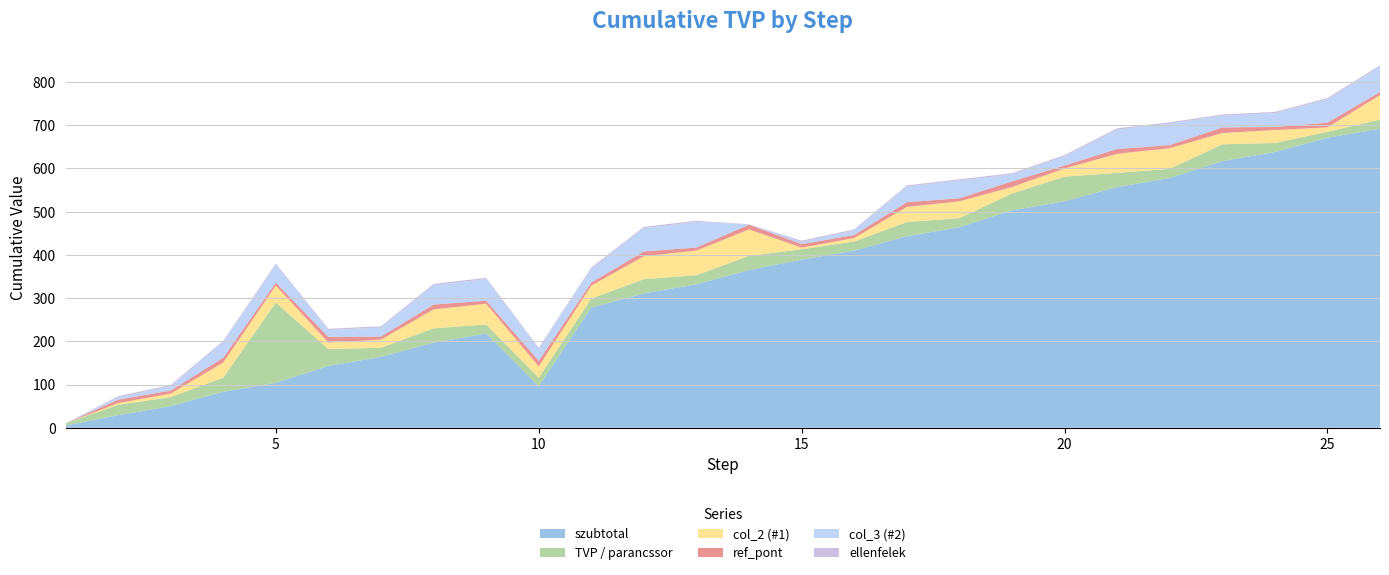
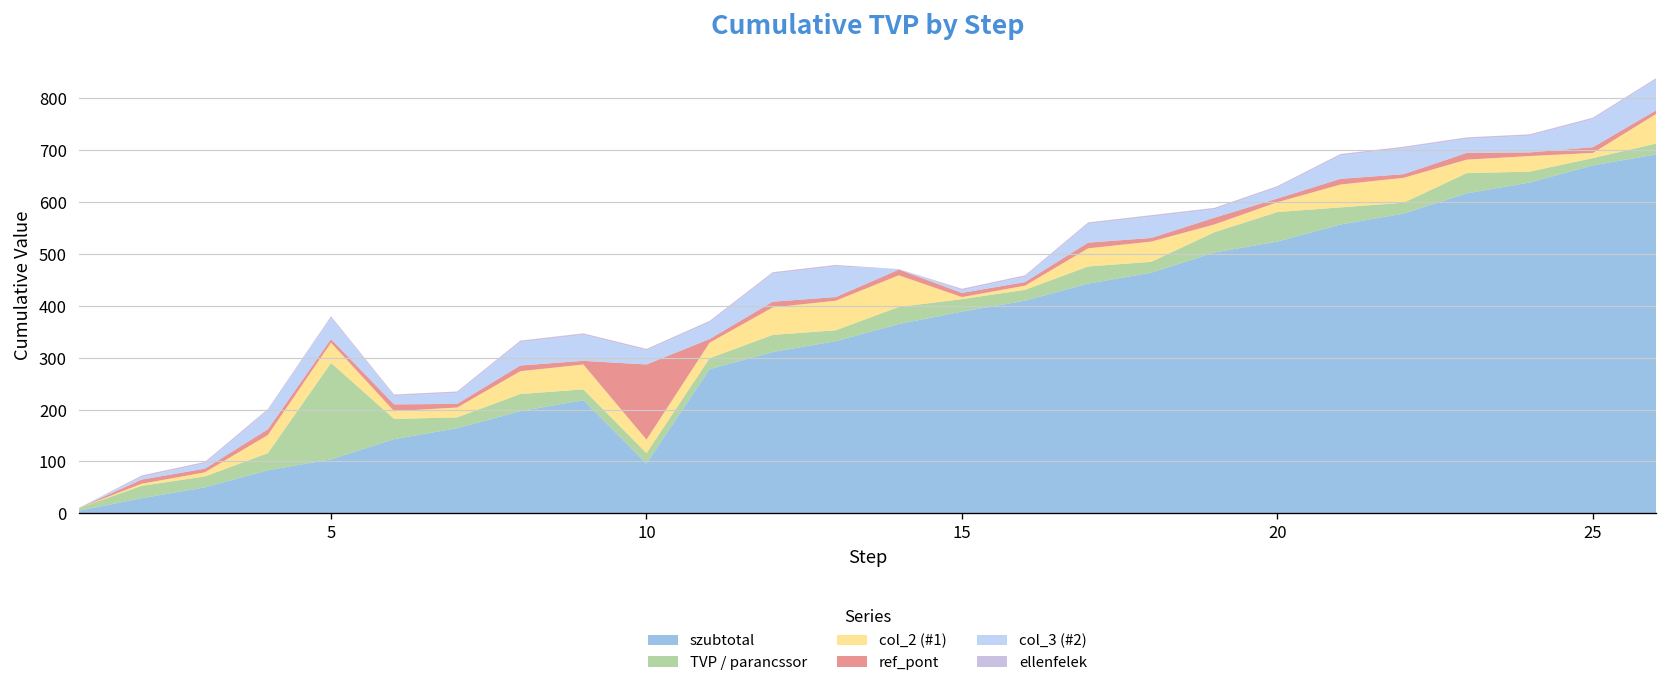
  {
    "szubtotal": {
      "5": 100,
      "10": 100,
      "15": 390,
      "20": 520,
      "25": 670
    },
    "TVP / parancssor": {
      "5": 190,
      "10": 20,
      "20": 60,
      "25": 10
    },
    "col_2 (#1)": {
      "5": 40,
      "10": 30,
      "20": 20,
      "25": 10
    },
    "ref_pont": {
      "5": 10,
-     "10": 10,
+     "10": 150,
      "20": 10,
      "25": 10
    }
  }
